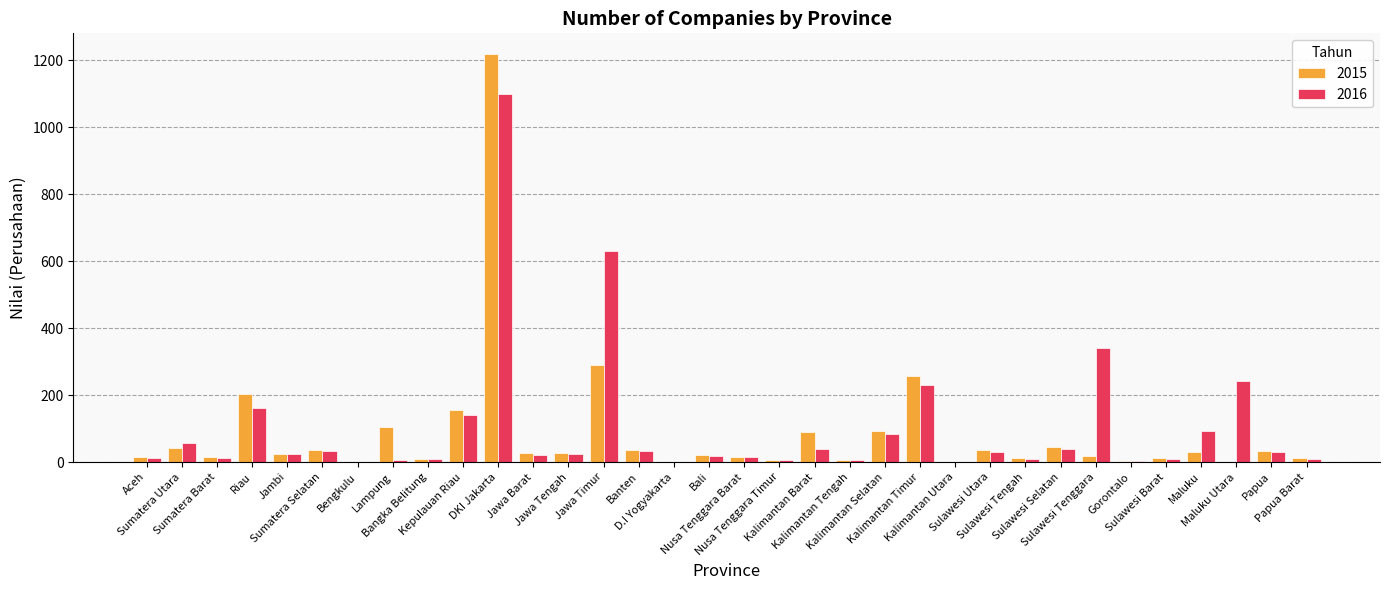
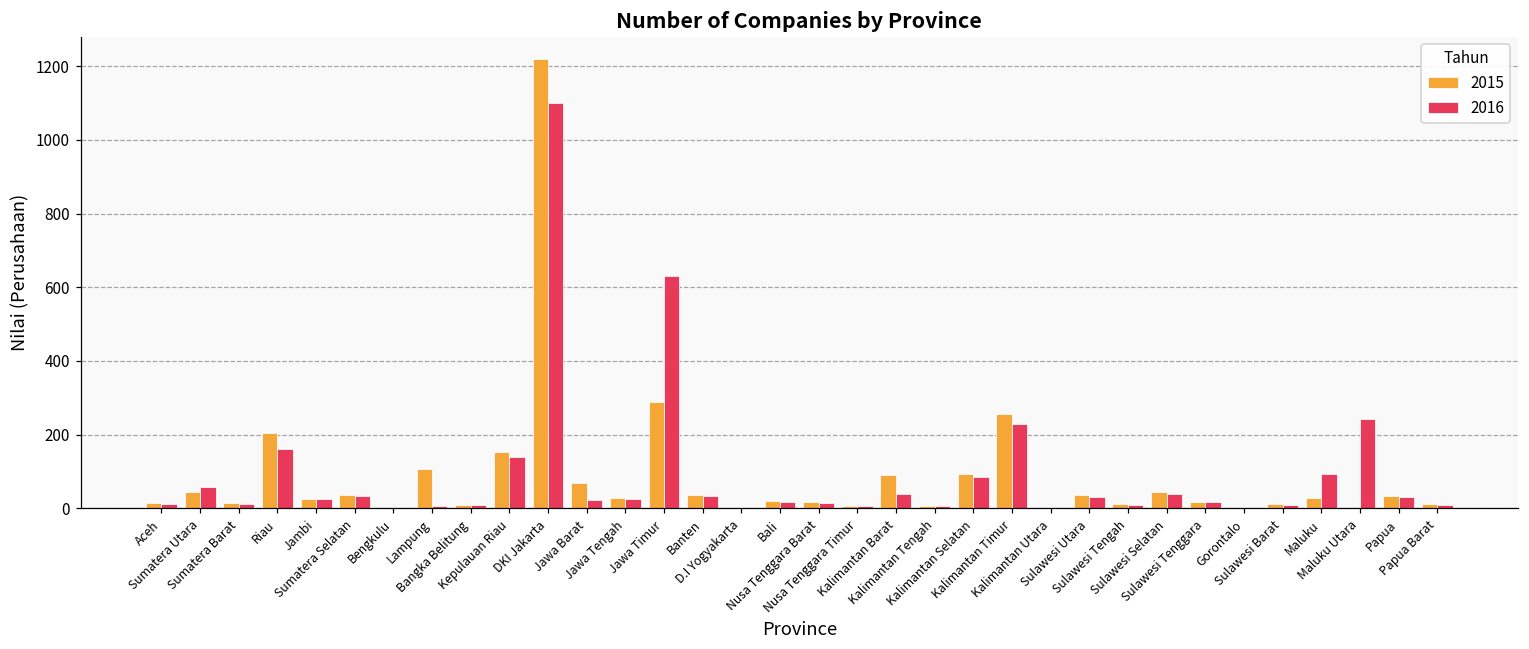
  {
    "2015": {
      "Aceh": 20,
      "Sumatera Utara": 40,
      "Sumatera Barat": 20,
      "Riau": 200,
      "Jambi": 20,
      "Sumatera Selatan": 40,
      "Lampung": 110,
      "Bangka Belitung": 10,
      "Kepulauan Riau": 150,
      "DKI Jakarta": 1220,
-     "Jawa Barat": 30,
+     "Jawa Barat": 70,
      "Jawa Tengah": 30,
      "Jawa Timur": 290,
      "Banten": 40,
      "D.I Yogyakarta": 0,
      "Bali": 20,
      "Nusa Tenggara Barat": 20,
      "Kalimantan Barat": 90,
      "Kalimantan Selatan": 90,
      "Kalimantan Timur": 260,
      "Kalimantan Utara": 0,
      "Sulawesi Utara": 40,
      "Sulawesi Tengah": 10,
      "Sulawesi Selatan": 50,
      "Sulawesi Tenggara": 20,
      "Sulawesi Barat": 10,
      "Maluku": 30,
      "Papua": 30,
      "Papua Barat": 10
    },
    "2016": {
      "Aceh": 10,
      "Sumatera Utara": 60,
      "Sumatera Barat": 10,
      "Riau": 160,
      "Jambi": 20,
      "Sumatera Selatan": 30,
      "Bangka Belitung": 10,
      "Kepulauan Riau": 140,
      "DKI Jakarta": 1100,
      "Jawa Barat": 20,
      "Jawa Tengah": 20,
      "Jawa Timur": 630,
      "Banten": 30,
      "D.I Yogyakarta": 0,
      "Bali": 20,
      "Nusa Tenggara Barat": 10,
      "Kalimantan Barat": 40,
      "Kalimantan Selatan": 90,
      "Kalimantan Timur": 230,
      "Kalimantan Utara": 0,
      "Sulawesi Utara": 30,
      "Sulawesi Tengah": 10,
      "Sulawesi Selatan": 40,
-     "Sulawesi Tenggara": 340,
+     "Sulawesi Tenggara": 20,
      "Sulawesi Barat": 10,
      "Maluku": 90,
      "Maluku Utara": 240,
      "Papua": 30,
      "Papua Barat": 10
    }
  }
